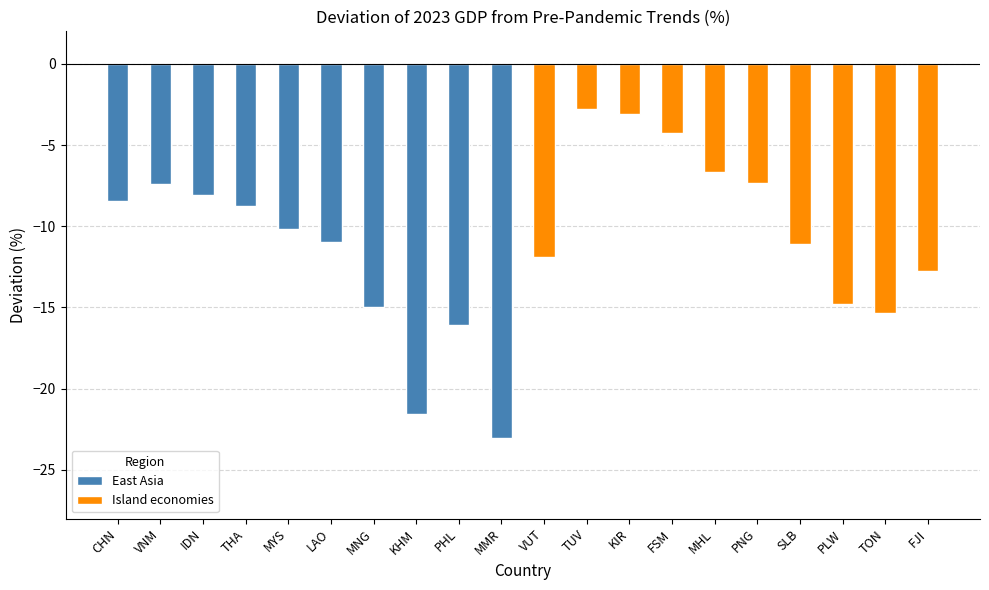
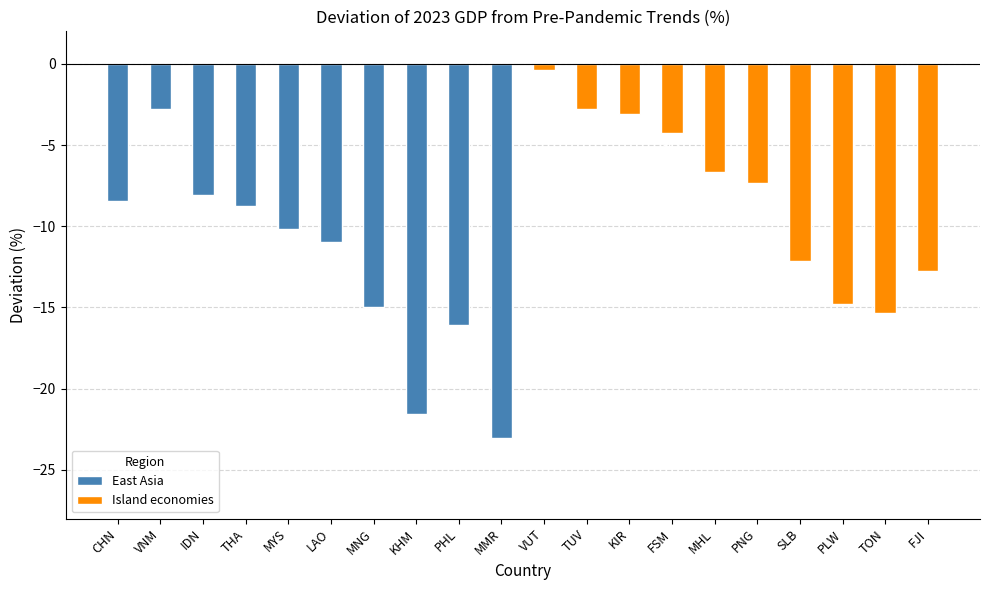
  {
    "East Asia": {
      "CHN": -8.4,
-     "VNM": -7.4,
+     "VNM": -2.8,
      "IDN": -8.1,
      "THA": -8.7,
      "MYS": -10.2,
      "LAO": -11.0,
      "MNG": -15.0,
      "KHM": -21.6,
      "PHL": -16.1,
      "MMR": -23.0
    },
    "Island economies": {
-     "VUT": -11.9,
+     "VUT": -0.4,
      "TUV": -2.8,
      "KIR": -3.1,
      "FSM": -4.3,
      "MHL": -6.7,
      "PNG": -7.3,
-     "SLB": -11.1,
+     "SLB": -12.1,
      "PLW": -14.8,
      "TON": -15.3,
      "FJI": -12.8
    }
  }
